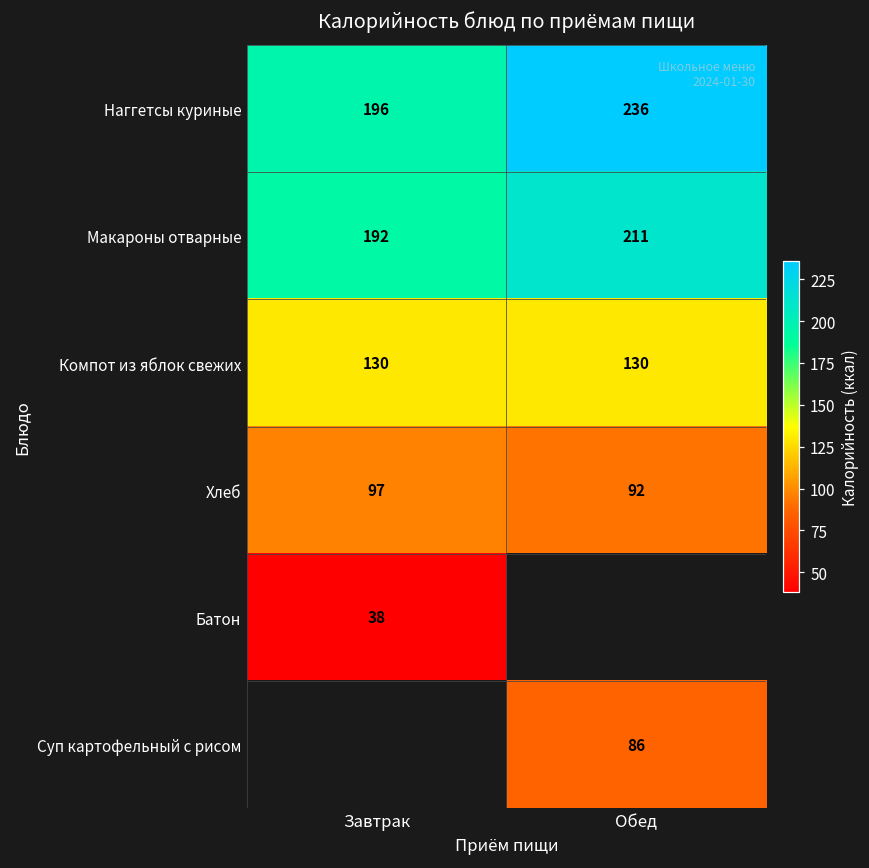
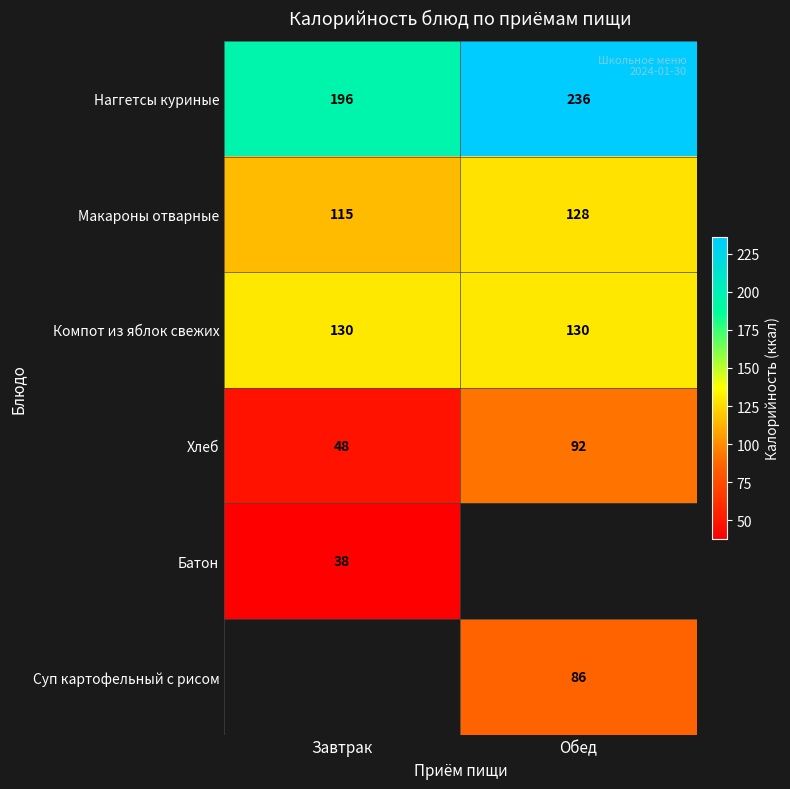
  {
    "Наггетсы куриные": {
      "Завтрак": 196
    },
    "Макароны отварные": {
-     "Завтрак": 192,
-     "Обед": 211
+     "Завтрак": 115,
+     "Обед": 128
    },
    "Компот из яблок свежих": {
      "Завтрак": 130,
      "Обед": 130
    },
    "Хлеб": {
-     "Завтрак": 97,
+     "Завтрак": 48,
      "Обед": 92
    },
    "Батон": {
      "Завтрак": 38
    },
    "Суп картофельный с рисом": {
      "Обед": 86
    }
  }
